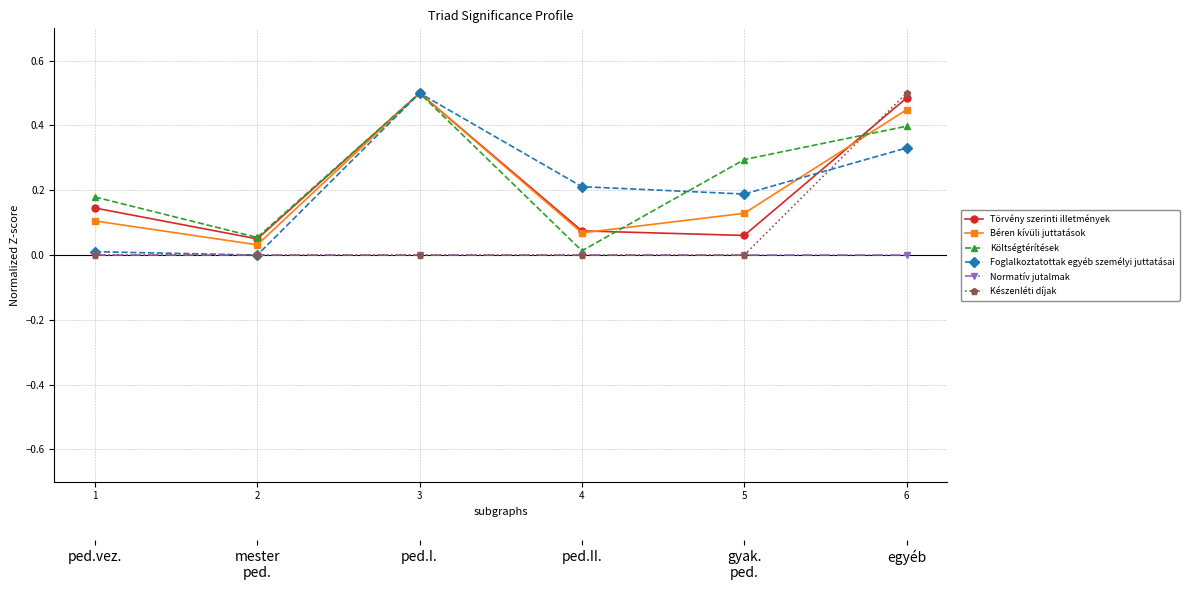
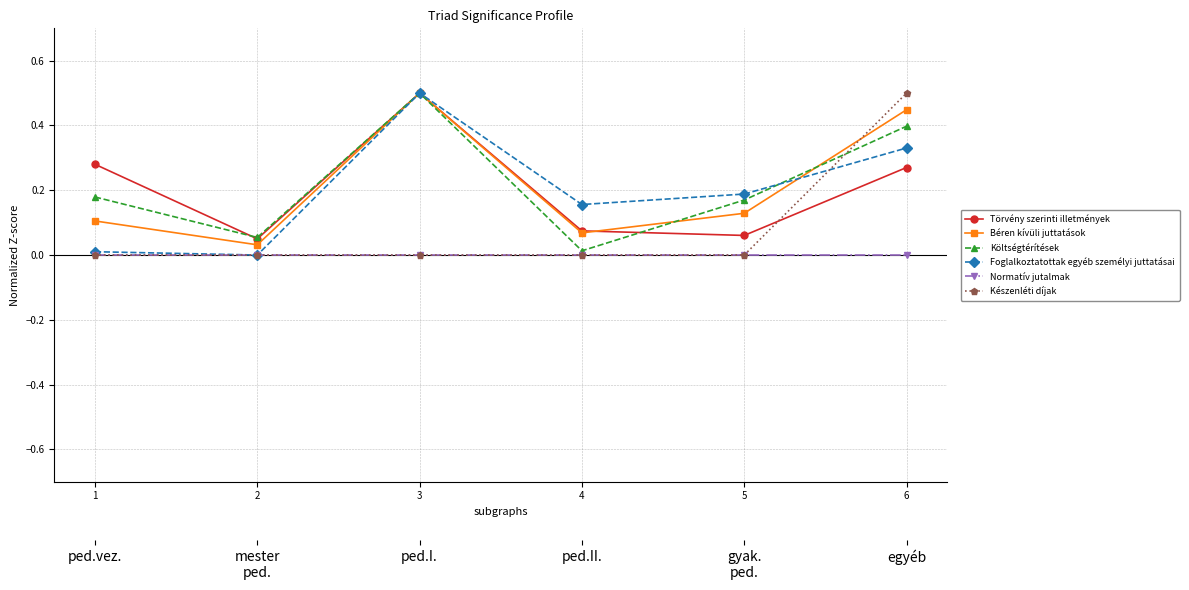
  {
    "Törvény szerinti illetmények": {
-     "1": 0.15,
+     "1": 0.28,
      "5": 0.06,
-     "6": 0.48
+     "6": 0.27
    },
    "Béren kívüli juttatások": {
      "1": 0.11,
      "2": 0.03,
      "5": 0.13,
      "6": 0.45
    },
    "Költségtérítések": {
      "1": 0.18,
      "4": 0.01,
-     "5": 0.29,
+     "5": 0.17,
      "6": 0.40
    },
    "Foglalkoztatottak egyéb személyi juttatásai": {
      "1": 0.01,
-     "4": 0.21,
+     "4": 0.16,
      "5": 0.19,
      "6": 0.33
    },
    "Normatív jutalmak": {
      "6": 0.00
    },
    "Készenléti díjak": {
      "6": 0.50
    }
  }
